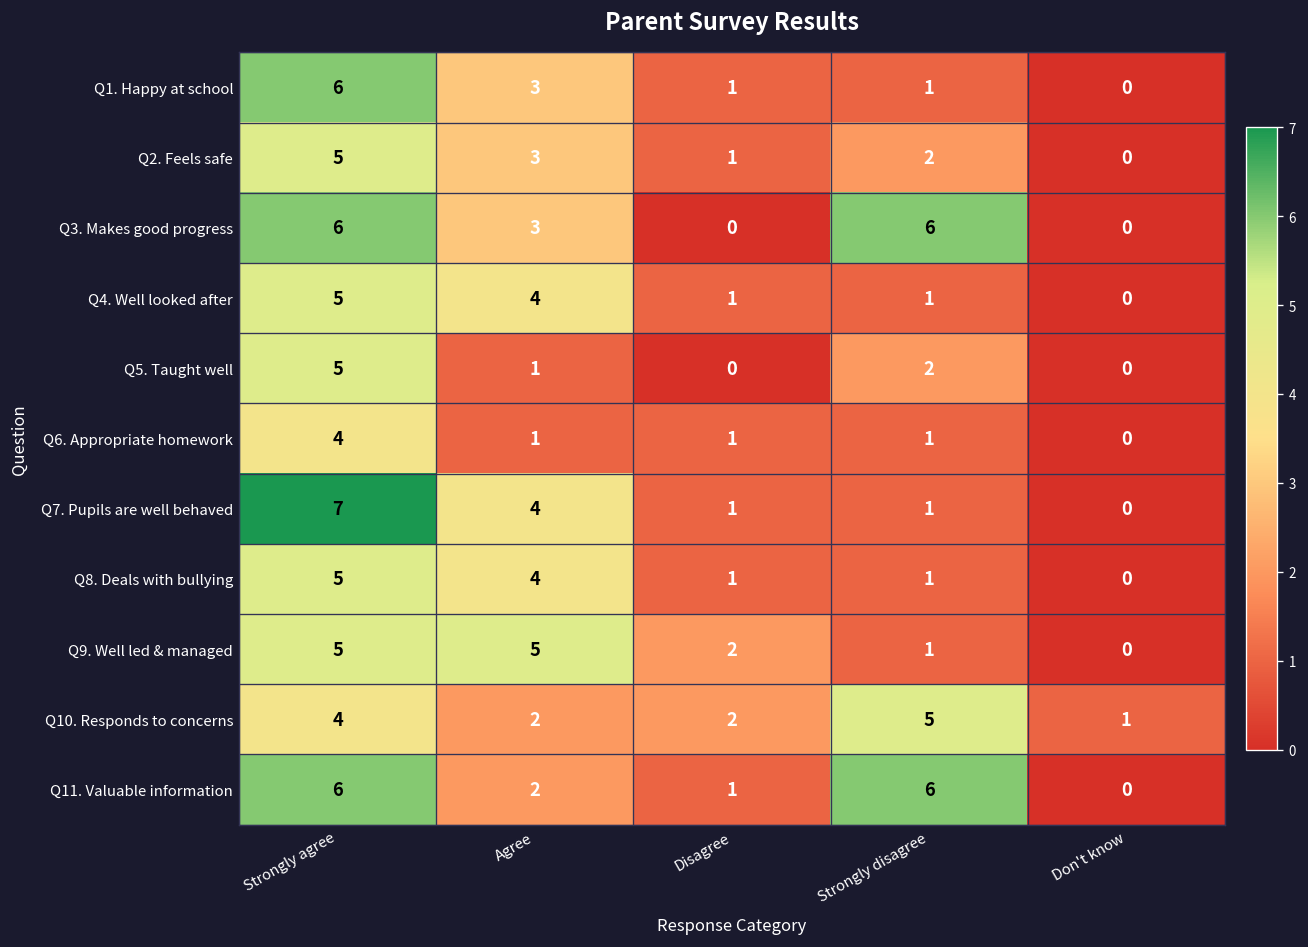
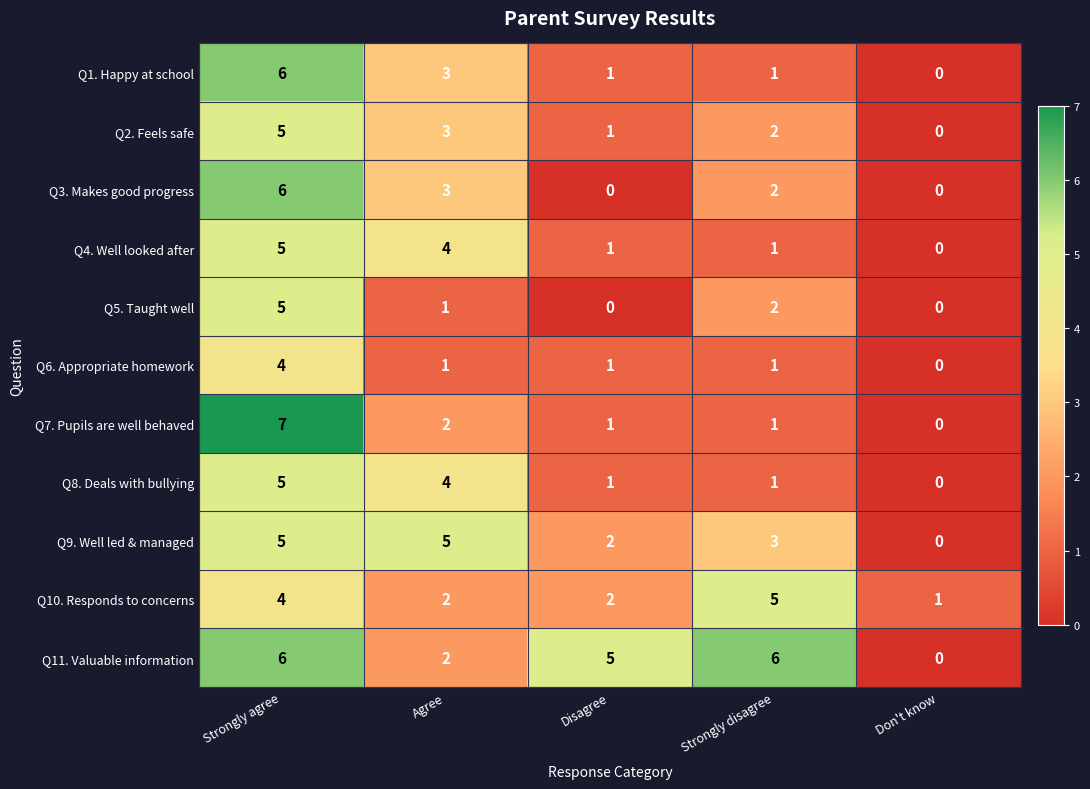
  {
    "Q1. Happy at school": {
      "Strongly agree": 6,
      "Agree": 3,
      "Disagree": 1,
      "Strongly disagree": 1,
      "Don't know": 0
    },
    "Q2. Feels safe": {
      "Strongly agree": 5,
      "Agree": 3,
      "Disagree": 1,
      "Strongly disagree": 2,
      "Don't know": 0
    },
    "Q3. Makes good progress": {
      "Strongly agree": 6,
      "Agree": 3,
      "Disagree": 0,
-     "Strongly disagree": 6,
+     "Strongly disagree": 2,
      "Don't know": 0
    },
    "Q4. Well looked after": {
      "Strongly agree": 5,
      "Agree": 4,
      "Disagree": 1,
      "Strongly disagree": 1,
      "Don't know": 0
    },
    "Q5. Taught well": {
      "Strongly agree": 5,
      "Agree": 1,
      "Disagree": 0,
      "Strongly disagree": 2,
      "Don't know": 0
    },
    "Q6. Appropriate homework": {
      "Strongly agree": 4,
      "Agree": 1,
      "Disagree": 1,
      "Strongly disagree": 1,
      "Don't know": 0
    },
    "Q7. Pupils are well behaved": {
      "Strongly agree": 7,
-     "Agree": 4,
+     "Agree": 2,
      "Disagree": 1,
      "Strongly disagree": 1,
      "Don't know": 0
    },
    "Q8. Deals with bullying": {
      "Strongly agree": 5,
      "Agree": 4,
      "Disagree": 1,
      "Strongly disagree": 1,
      "Don't know": 0
    },
    "Q9. Well led & managed": {
      "Strongly agree": 5,
      "Agree": 5,
      "Disagree": 2,
-     "Strongly disagree": 1,
+     "Strongly disagree": 3,
      "Don't know": 0
    },
    "Q10. Responds to concerns": {
      "Strongly agree": 4,
      "Agree": 2,
      "Disagree": 2,
      "Strongly disagree": 5,
      "Don't know": 1
    },
    "Q11. Valuable information": {
      "Strongly agree": 6,
      "Agree": 2,
-     "Disagree": 1,
+     "Disagree": 5,
      "Strongly disagree": 6,
      "Don't know": 0
    }
  }
